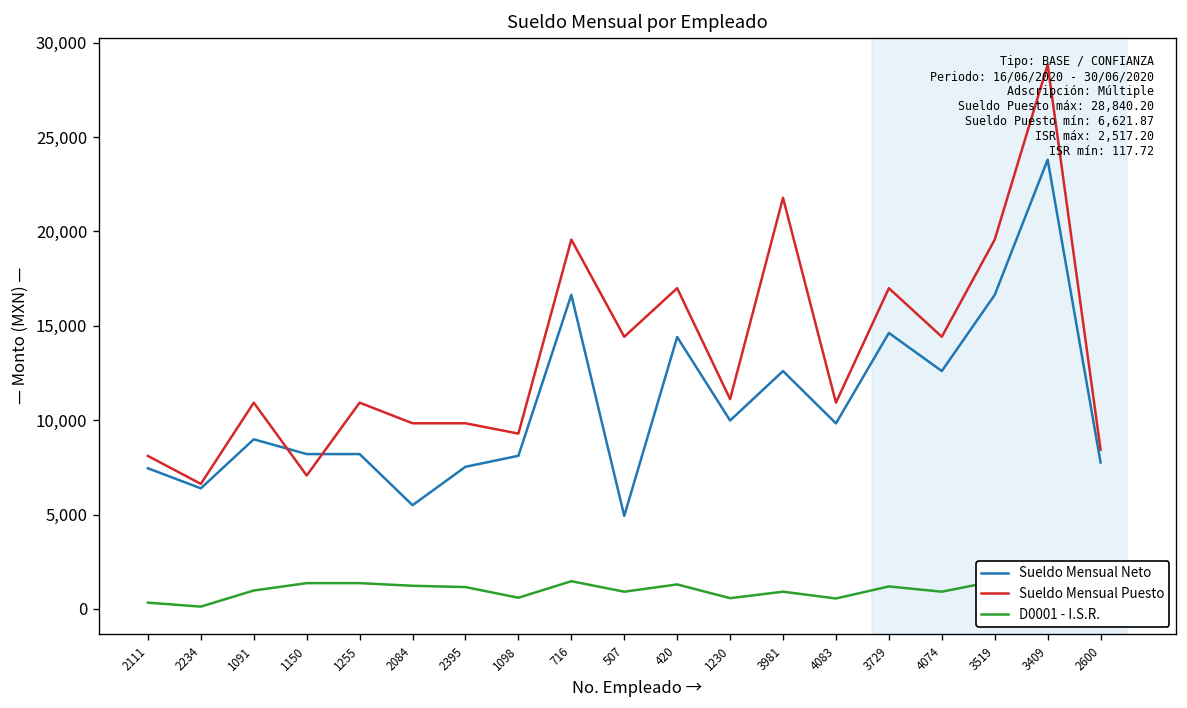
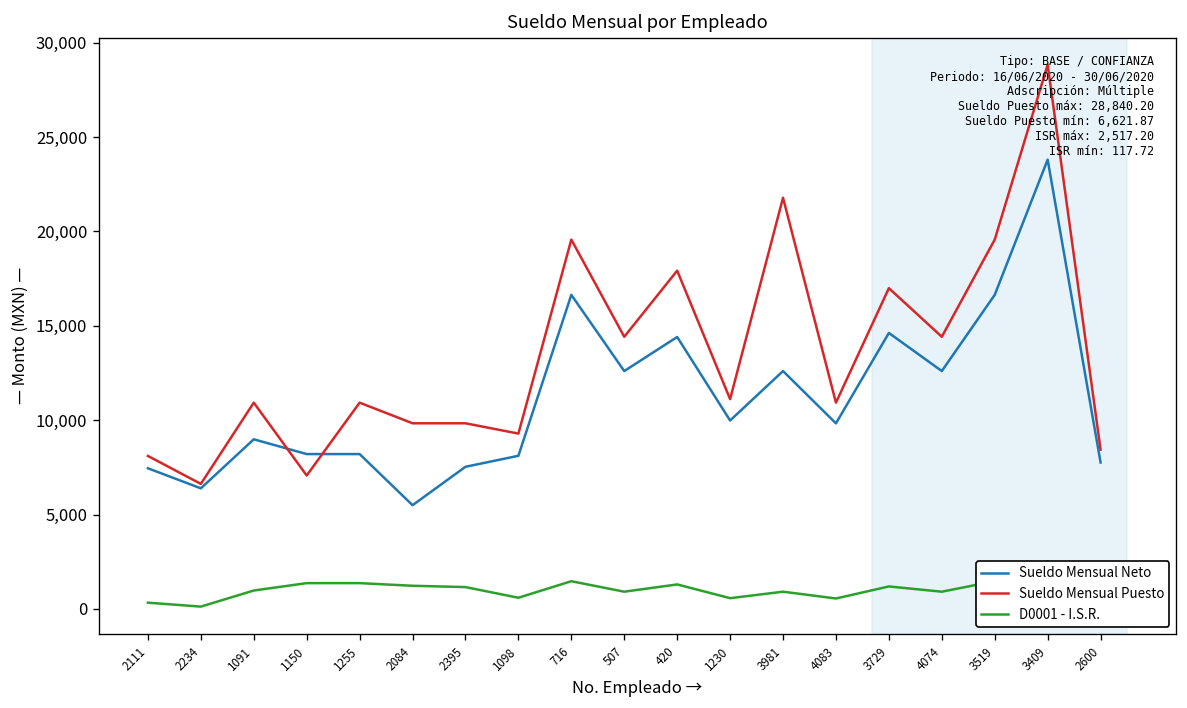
  {
    "Sueldo Mensual Neto": {
      "2111": "7,500",
      "2234": "6,400",
      "1091": "9,000",
      "1150": "8,200",
      "1255": "8,200",
      "2084": "5,500",
      "2395": "7,500",
      "1098": "8,100",
      "716": "16,600",
-     "507": "4,900",
+     "507": "12,600",
      "420": "14,400",
      "1230": "10,000",
      "3981": "12,600",
      "4083": "9,800",
      "3729": "14,600",
      "4074": "12,600",
      "3519": "16,600",
      "3409": "23,800",
      "2600": "7,800"
    },
    "Sueldo Mensual Puesto": {
      "2111": "8,100",
      "2234": "6,600",
      "1091": "10,900",
      "1150": "7,100",
      "1255": "10,900",
      "2084": "9,800",
      "2395": "9,800",
      "1098": "9,300",
      "716": "19,600",
      "507": "14,400",
-     "420": "17,000",
+     "420": "17,900",
      "1230": "11,100",
      "3981": "21,800",
      "4083": "10,900",
      "3729": "17,000",
      "4074": "14,400",
      "3519": "19,600",
      "2600": "8,400"
    },
    "D0001 - I.S.R.": {
      "2111": "300",
      "2234": "100",
      "1091": "1,000",
      "1150": "1,400",
      "1255": "1,400",
      "2084": "1,200",
      "2395": "1,200",
      "1098": "600",
      "716": "1,500",
      "507": "900",
      "420": "1,300",
      "1230": "600",
      "3981": "900",
      "4083": "500",
      "3729": "1,200",
      "4074": "900",
      "3409": "2,500"
    }
  }
